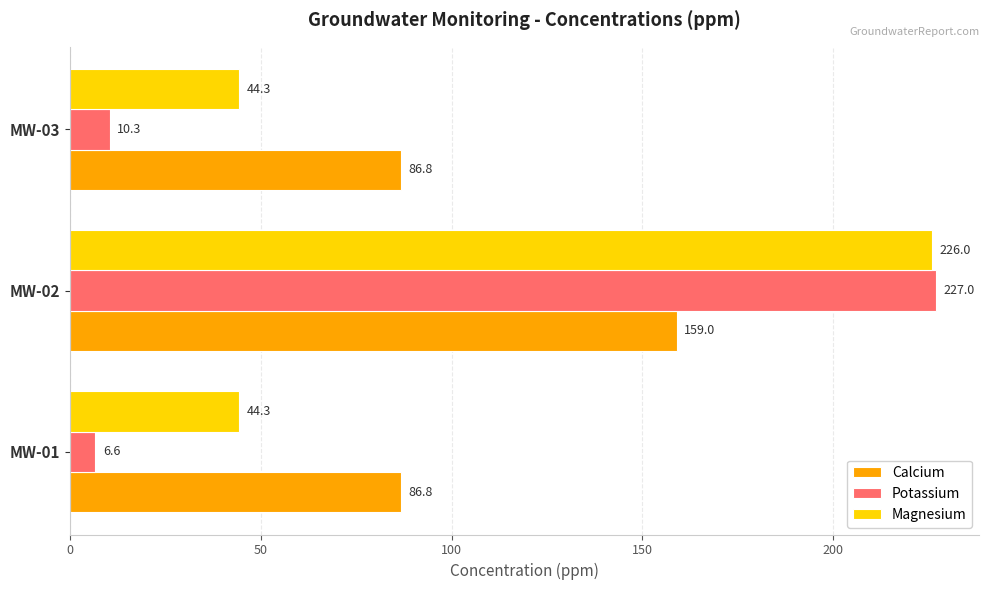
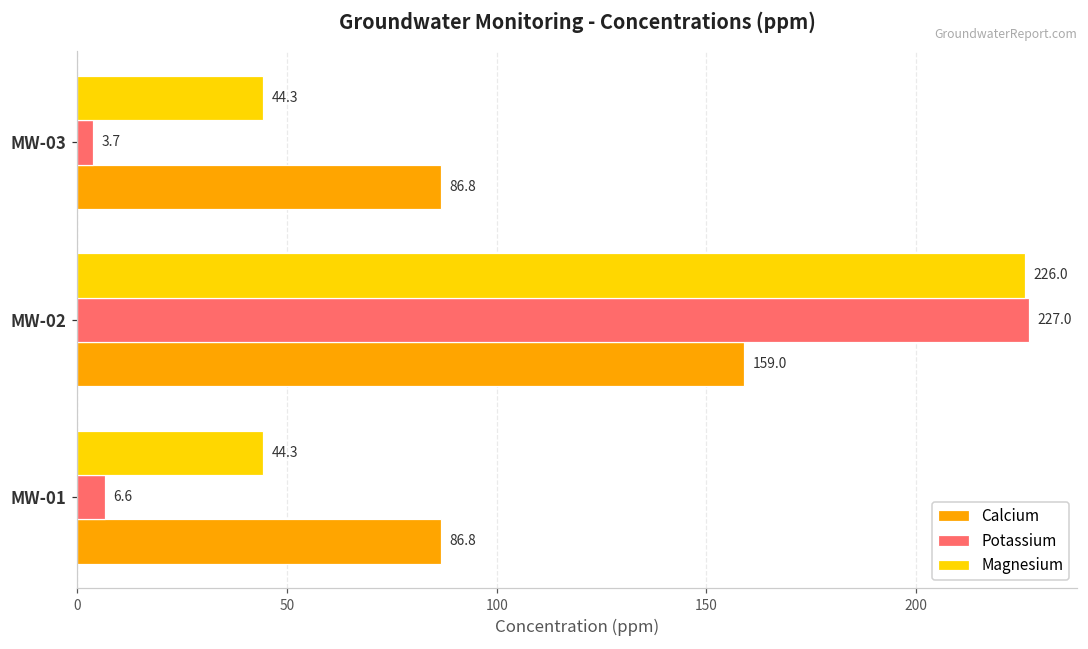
  {
    "Potassium": {
-     "MW-03": 10.3,
+     "MW-03": 3.7,
      "MW-02": 227.0,
      "MW-01": 6.6
    }
  }
